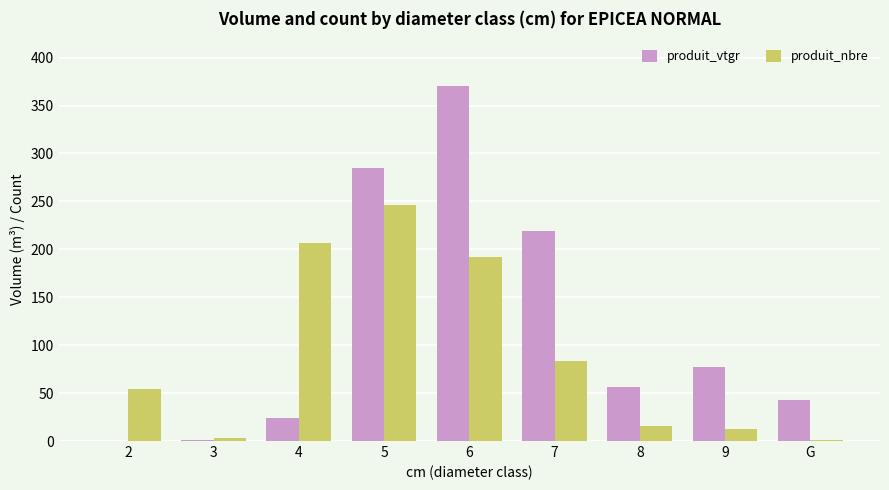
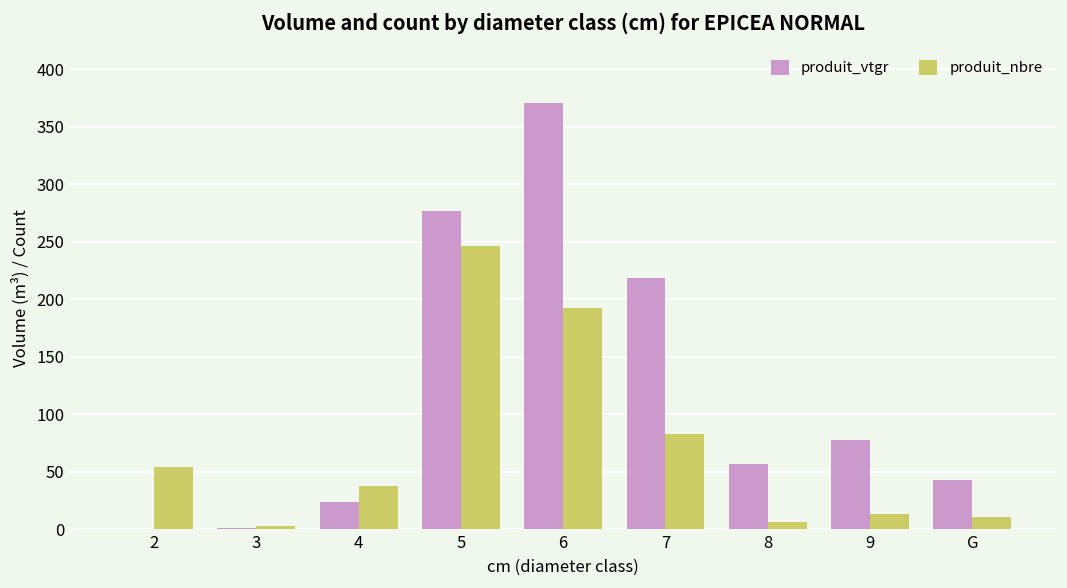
  {
    "produit_vtgr": {
      "4": 20,
-     "5": 290,
+     "5": 280,
      "6": 370,
      "7": 220,
      "8": 60,
      "9": 80,
      "G": 40
    },
    "produit_nbre": {
      "2": 50,
      "3": 0,
-     "4": 210,
+     "4": 40,
      "5": 250,
      "6": 190,
      "7": 80,
-     "8": 20,
+     "8": 10,
      "9": 10,
-     "G": 0
+     "G": 10
    }
  }
